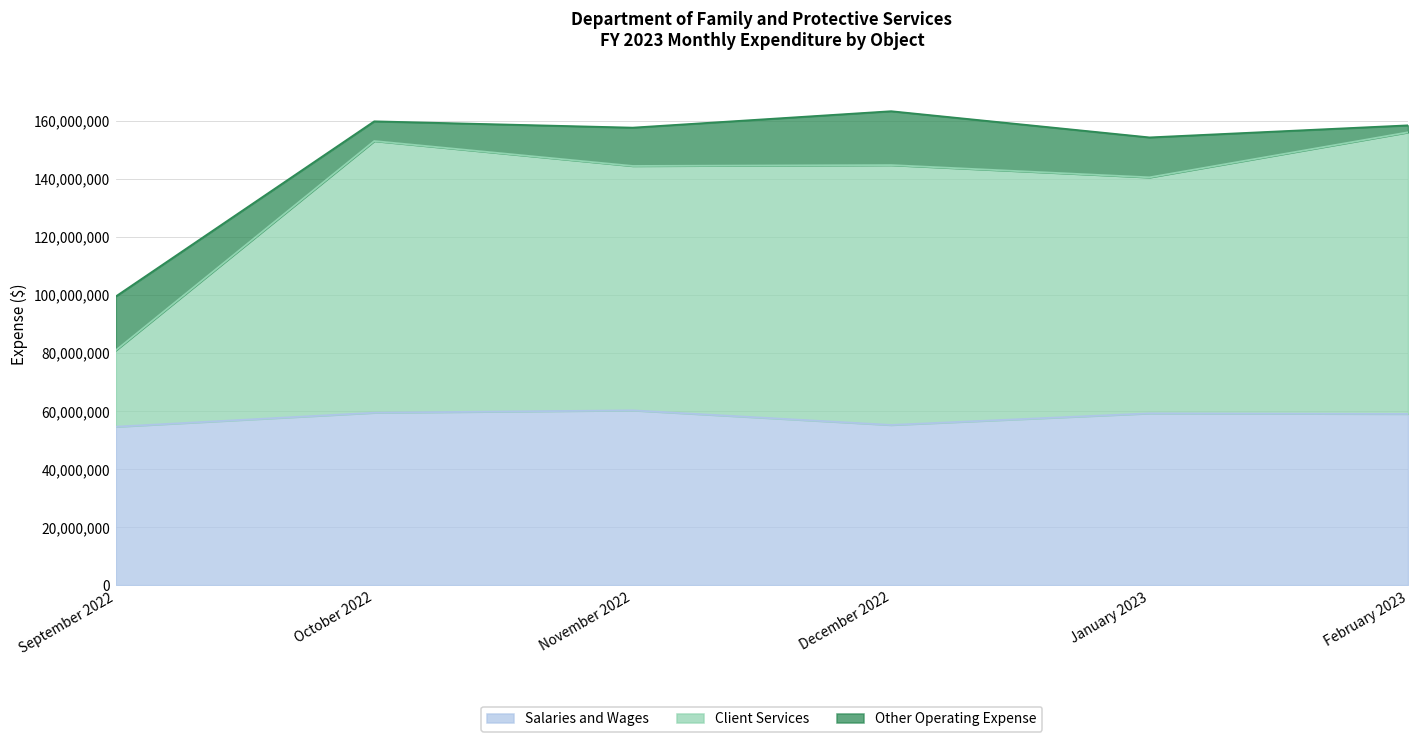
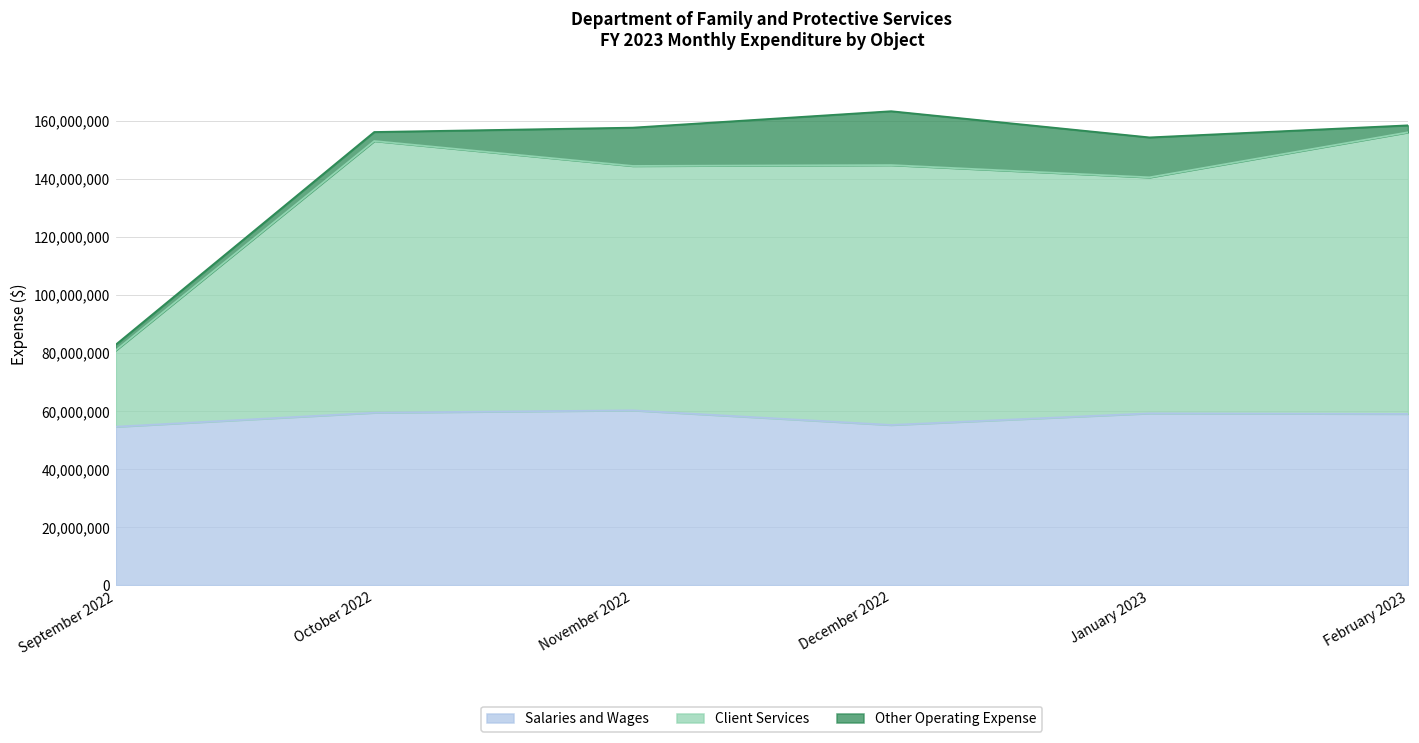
  {
    "Salaries and Wages": {
      "September 2022": "55,000,000",
      "October 2022": "59,000,000",
      "November 2022": "60,000,000",
      "December 2022": "55,000,000",
      "January 2023": "59,000,000",
      "February 2023": "59,000,000"
    },
    "Client Services": {
      "September 2022": "26,000,000",
      "October 2022": "94,000,000",
      "November 2022": "84,000,000",
      "December 2022": "90,000,000",
      "January 2023": "81,000,000",
      "February 2023": "97,000,000"
    },
    "Other Operating Expense": {
-     "September 2022": "19,000,000",
-     "October 2022": "7,000,000",
+     "September 2022": "2,000,000",
+     "October 2022": "3,000,000",
      "November 2022": "13,000,000",
      "December 2022": "19,000,000",
      "January 2023": "14,000,000",
      "February 2023": "2,000,000"
    }
  }
